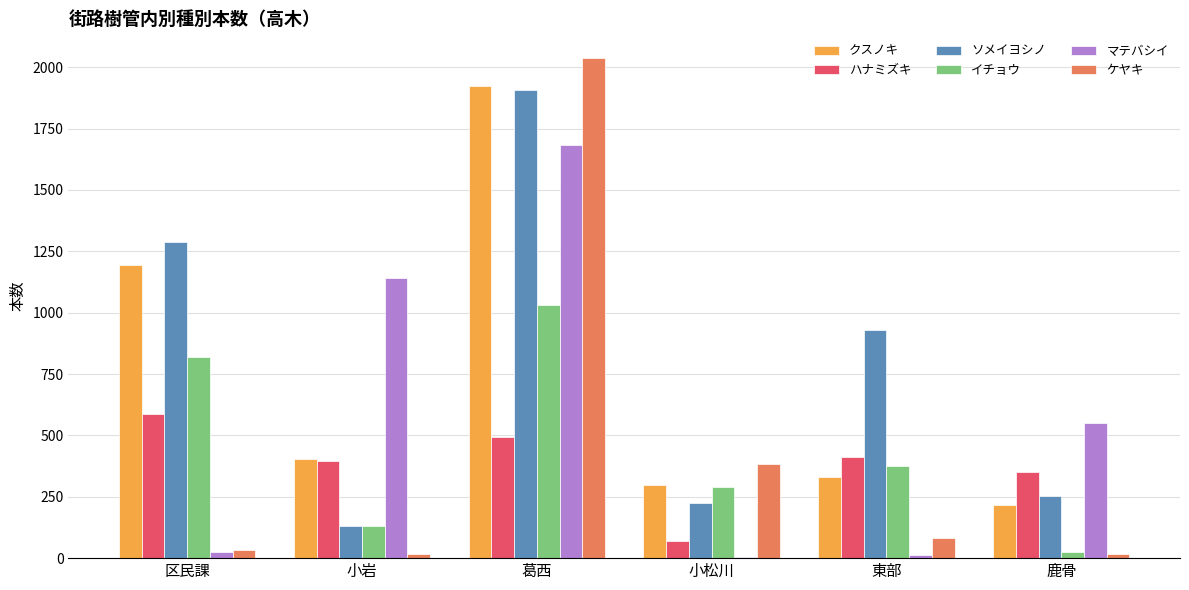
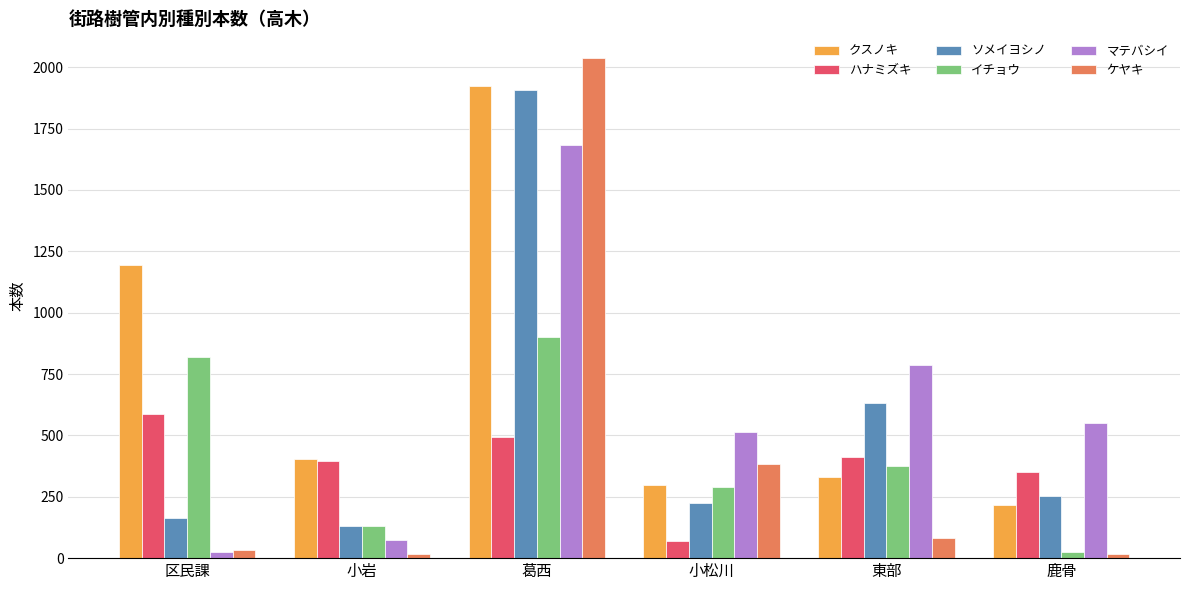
  {
    "ソメイヨシノ": {
-     "区民課": 1290,
+     "区民課": 170,
      "小岩": 130,
      "葛西": 1910,
      "小松川": 220,
-     "東部": 930,
+     "東部": 630,
      "鹿骨": 250
    },
    "イチョウ": {
      "区民課": 820,
      "小岩": 130,
-     "葛西": 1030,
+     "葛西": 900,
      "小松川": 290,
      "東部": 380,
      "鹿骨": 20
    },
    "マテバシイ": {
      "区民課": 20,
-     "小岩": 1140,
+     "小岩": 70,
      "葛西": 1680,
-     "小松川": 10,
-     "東部": 10,
+     "小松川": 510,
+     "東部": 790,
      "鹿骨": 550
    }
  }
